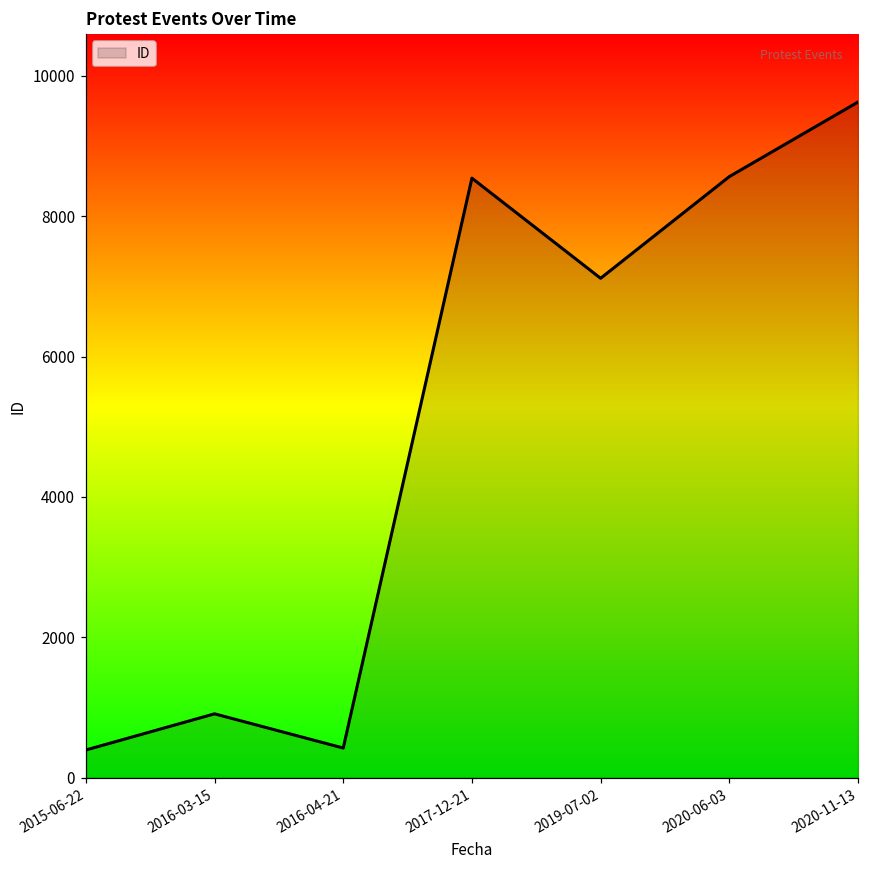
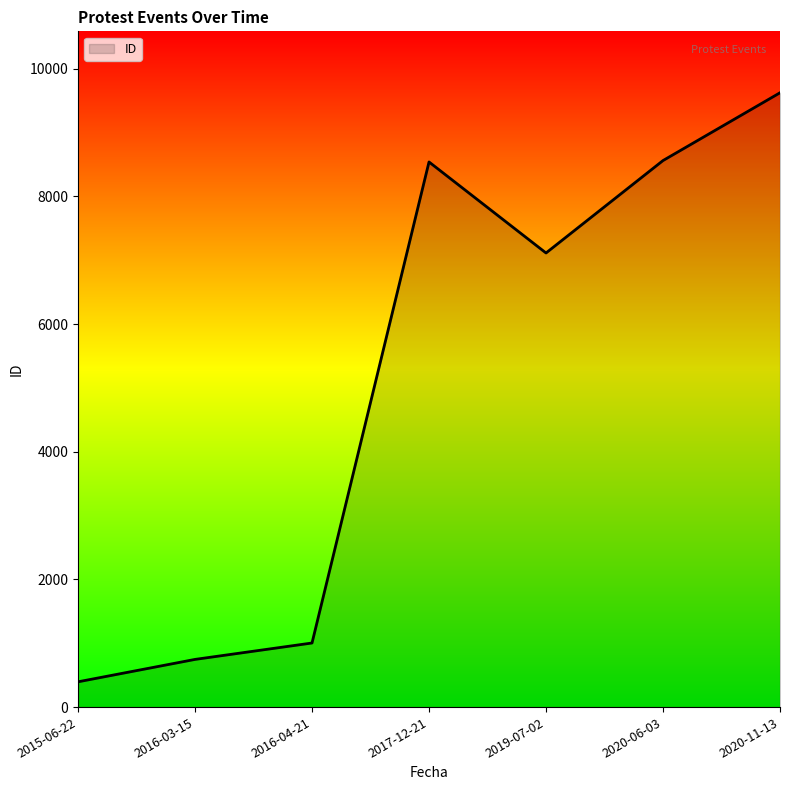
  {
    "2015-06-22": 400,
-   "2016-03-15": 900,
-   "2016-04-21": 400,
+   "2016-03-15": 700,
+   "2016-04-21": 1000,
    "2017-12-21": 8500,
    "2019-07-02": 7100,
    "2020-06-03": 8600,
    "2020-11-13": 9600
  }
